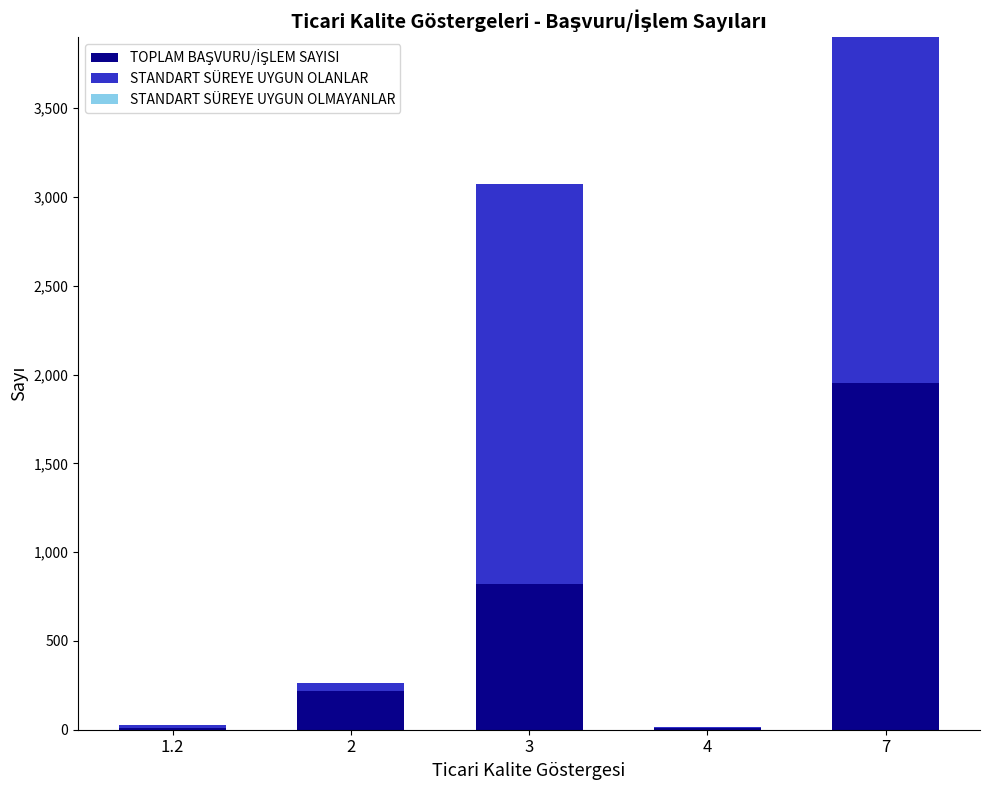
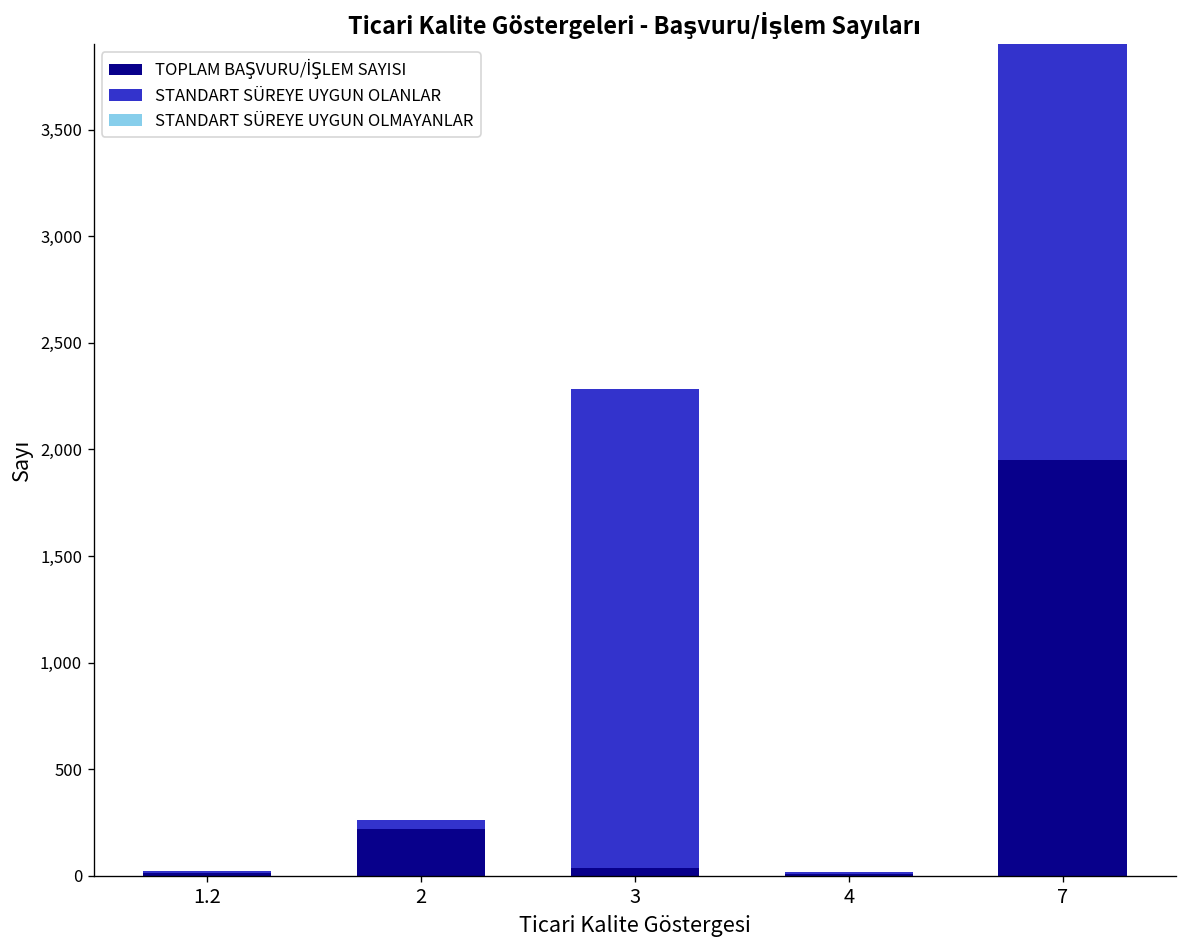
  {
    "TOPLAM BAŞVURU/İŞLEM SAYISI": {
      "2": "220",
-     "3": "820",
+     "3": "40",
      "7": "1,950"
    },
    "STANDART SÜREYE UYGUN OLMAYANLAR": {
      "1.2": "0",
      "4": "0"
    }
  }
